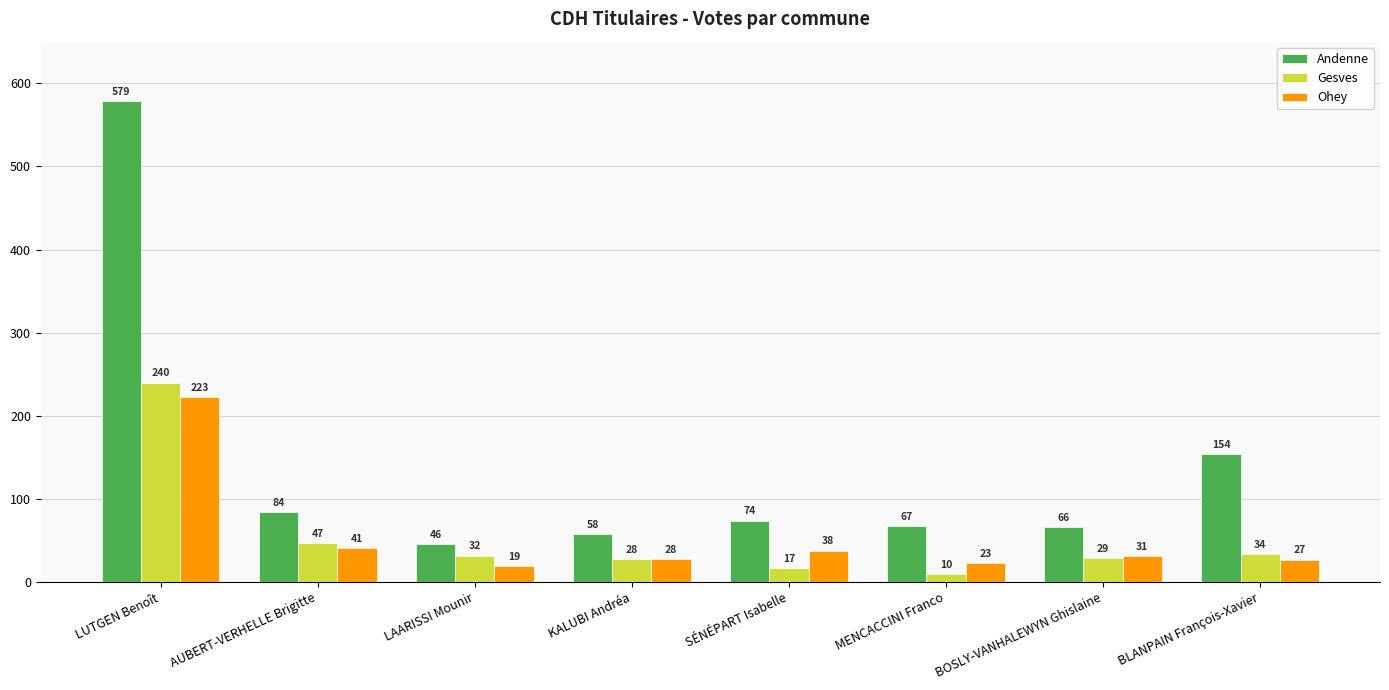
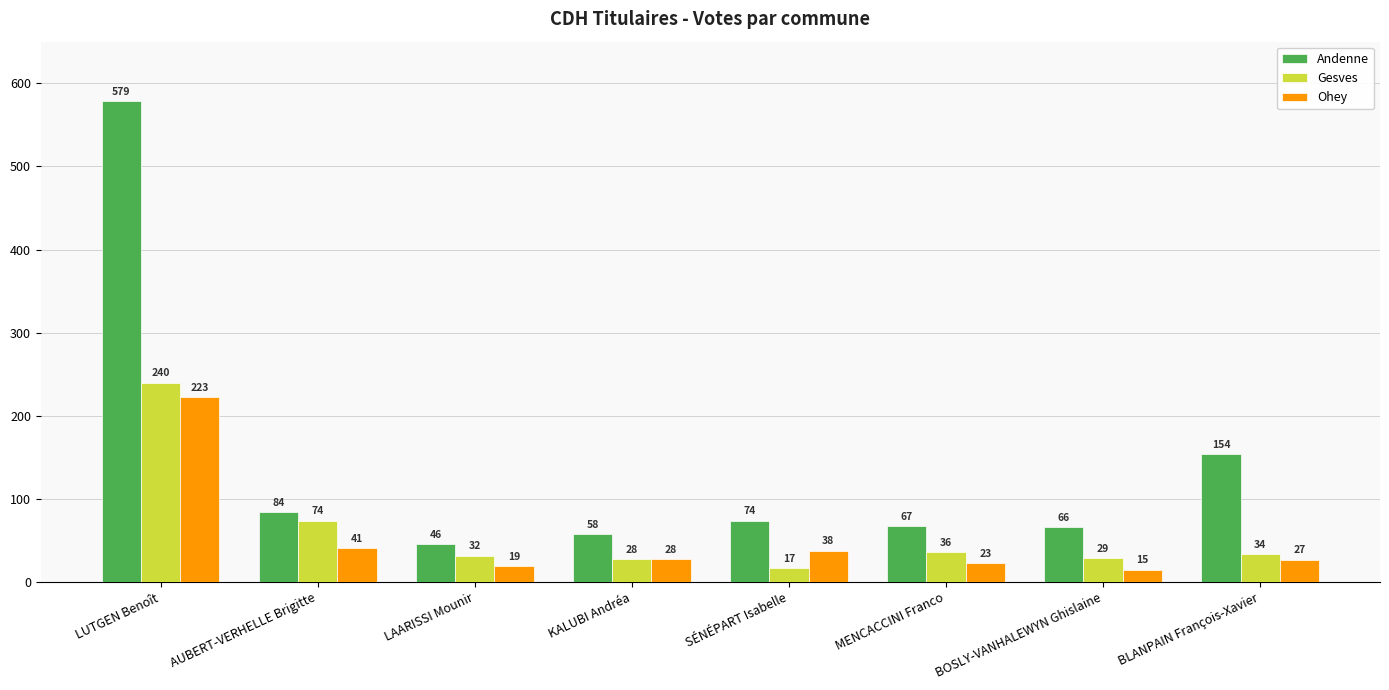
  {
    "Andenne": {
      "LUTGEN Benoît": 579,
      "AUBERT-VERHELLE Brigitte": 84,
      "LAARISSI Mounir": 46,
      "KALUBI Andréa": 58,
      "SÉNÉPART Isabelle": 74,
      "MENCACCINI Franco": 67,
      "BOSLY-VANHALEWYN Ghislaine": 66,
      "BLANPAIN François-Xavier": 154
    },
    "Gesves": {
      "LUTGEN Benoît": 240,
-     "AUBERT-VERHELLE Brigitte": 47,
+     "AUBERT-VERHELLE Brigitte": 74,
      "LAARISSI Mounir": 32,
      "KALUBI Andréa": 28,
      "SÉNÉPART Isabelle": 17,
-     "MENCACCINI Franco": 10,
+     "MENCACCINI Franco": 36,
      "BOSLY-VANHALEWYN Ghislaine": 29,
      "BLANPAIN François-Xavier": 34
    },
    "Ohey": {
      "LUTGEN Benoît": 223,
      "AUBERT-VERHELLE Brigitte": 41,
      "LAARISSI Mounir": 19,
      "KALUBI Andréa": 28,
      "SÉNÉPART Isabelle": 38,
      "MENCACCINI Franco": 23,
-     "BOSLY-VANHALEWYN Ghislaine": 31,
+     "BOSLY-VANHALEWYN Ghislaine": 15,
      "BLANPAIN François-Xavier": 27
    }
  }
